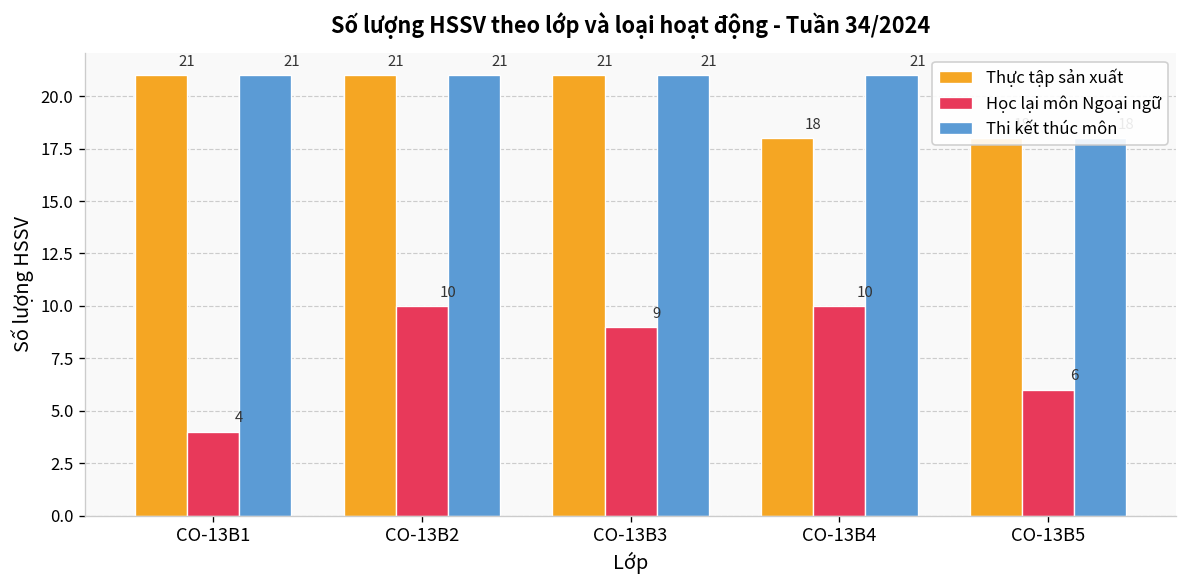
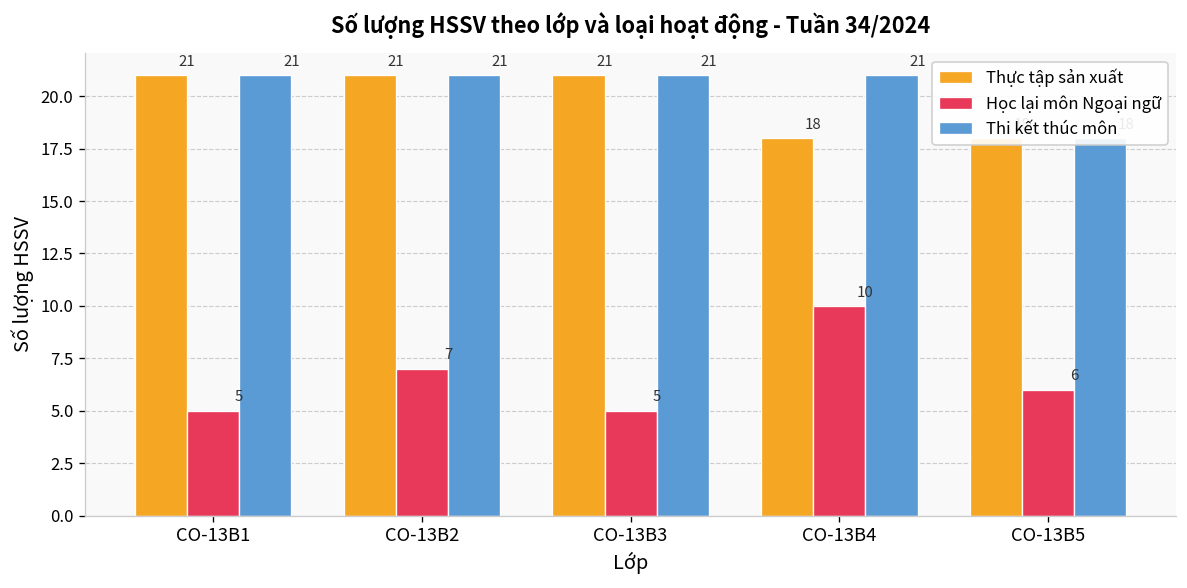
  {
    "Thực tập sản xuất": {
      "CO-13B1": 21,
      "CO-13B2": 21,
      "CO-13B3": 21,
      "CO-13B4": 18
    },
    "Học lại môn Ngoại ngữ": {
-     "CO-13B1": 4,
-     "CO-13B2": 10,
-     "CO-13B3": 9,
+     "CO-13B1": 5,
+     "CO-13B2": 7,
+     "CO-13B3": 5,
      "CO-13B4": 10,
      "CO-13B5": 6
    },
    "Thi kết thúc môn": {
      "CO-13B1": 21,
      "CO-13B2": 21,
      "CO-13B3": 21,
      "CO-13B4": 21
    }
  }
